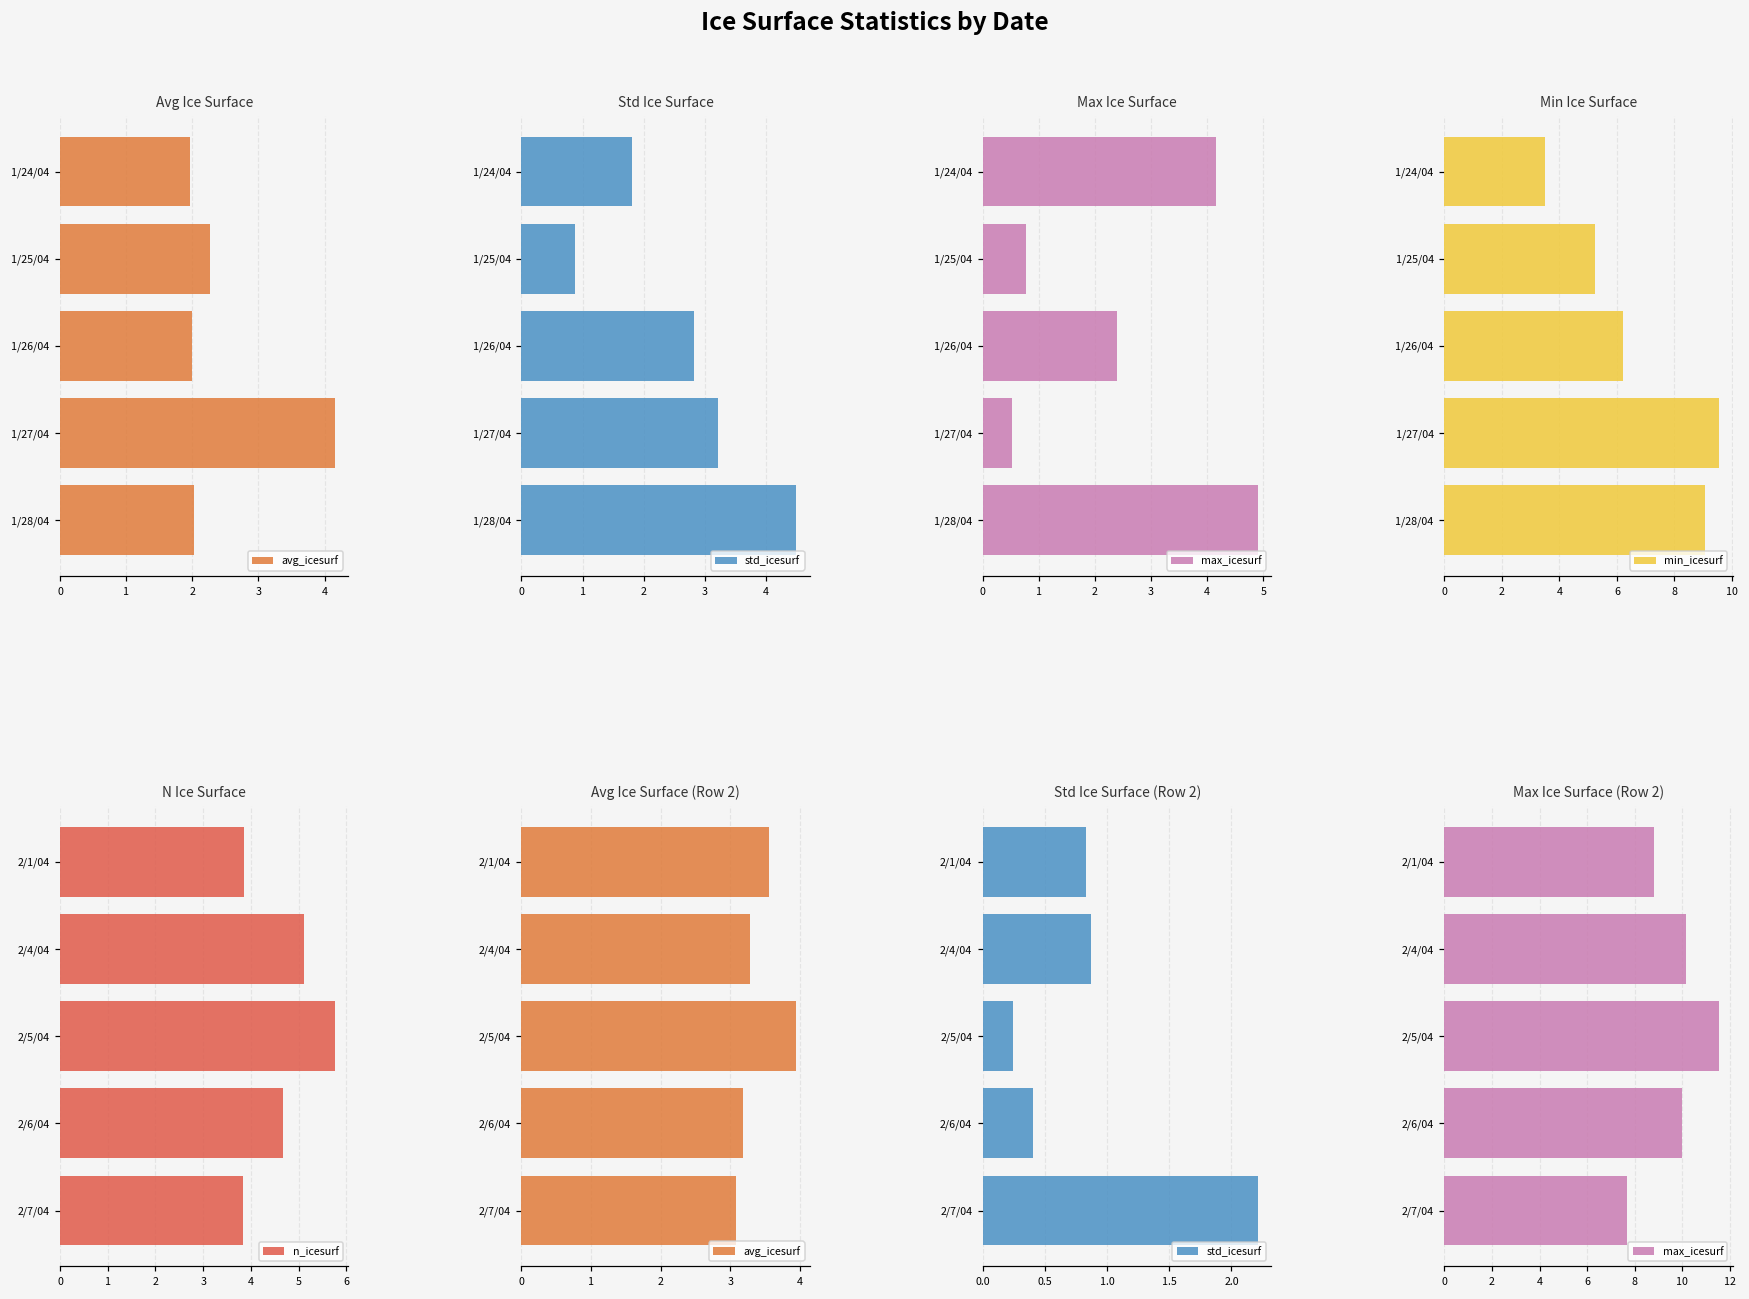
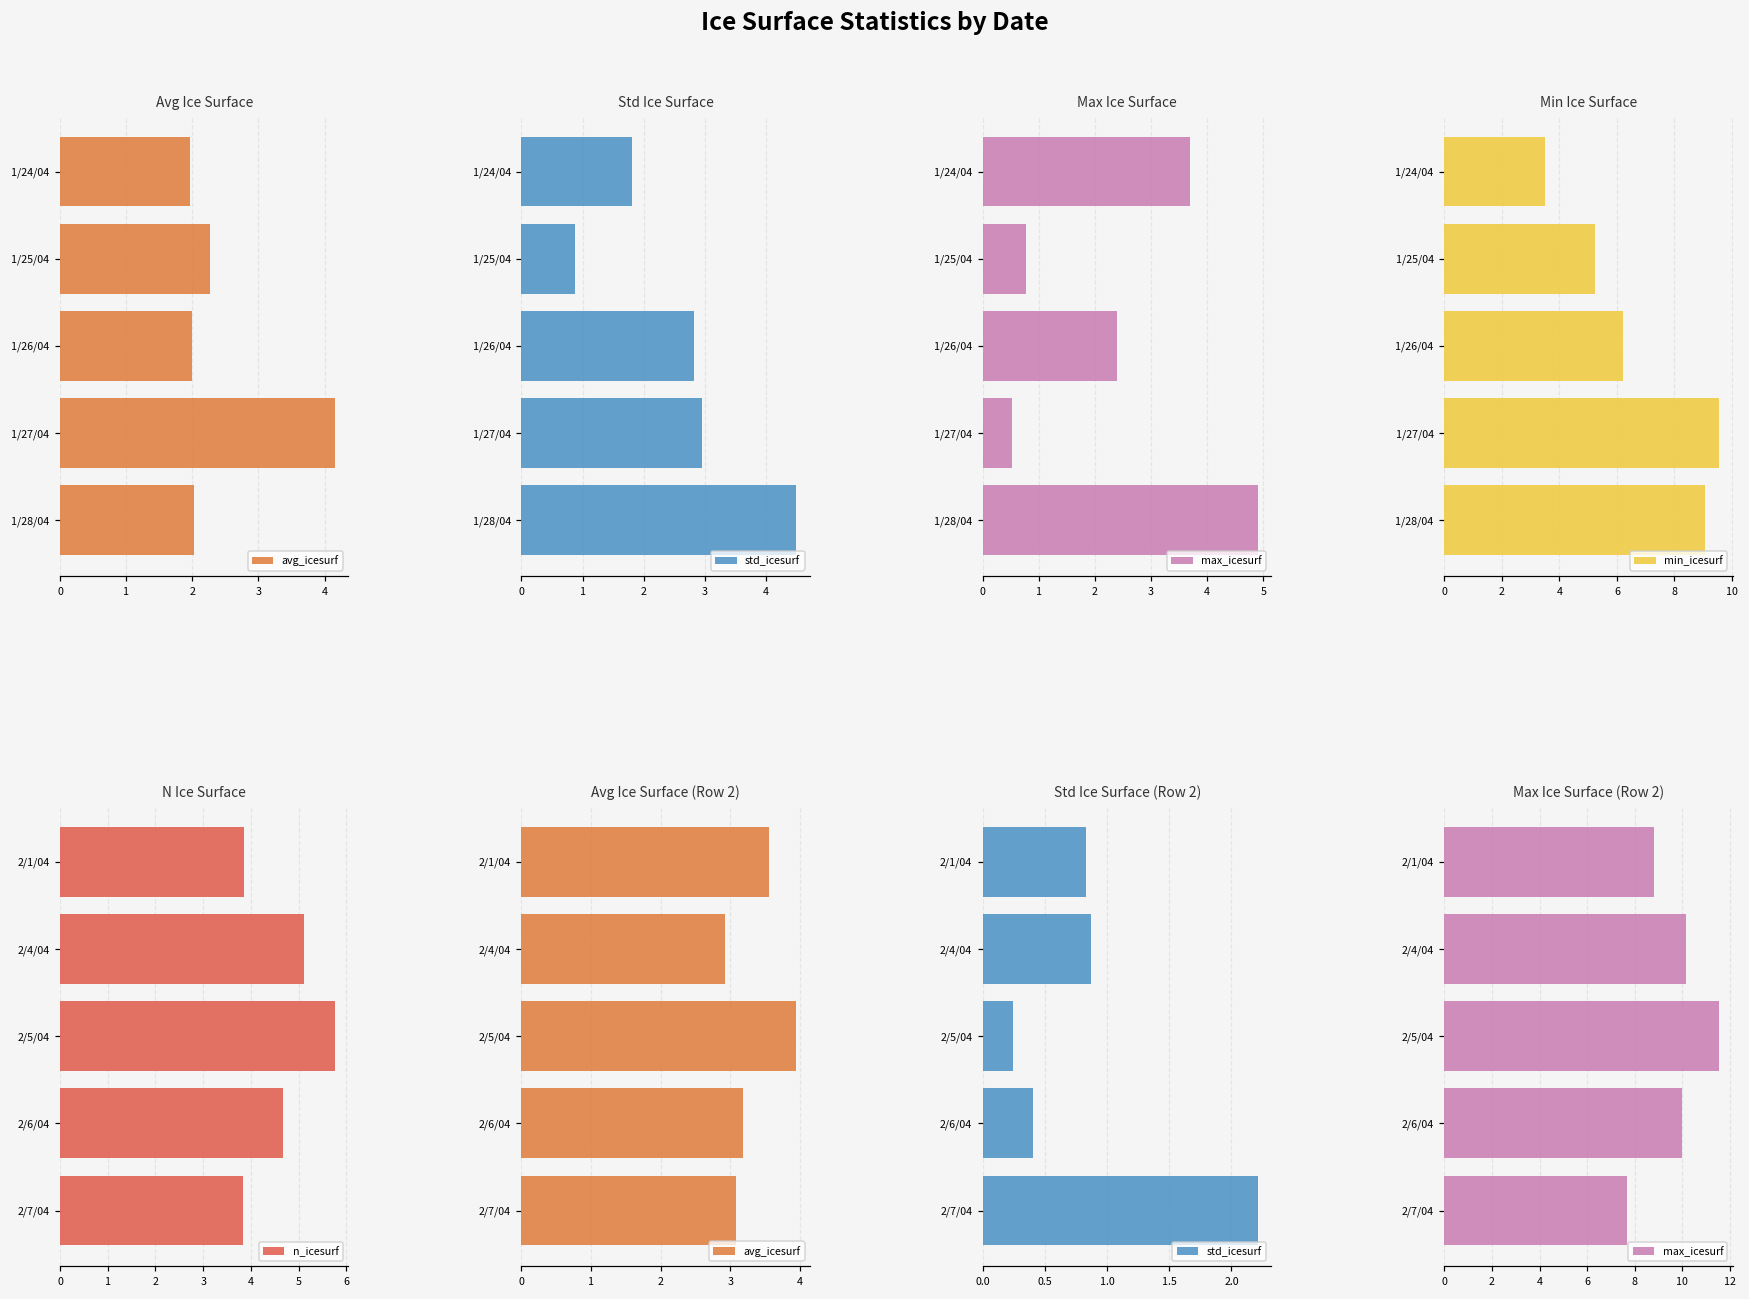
  {
    "Avg Ice Surface": {
      "1/24/04": 2.0,
      "1/25/04": 2.3,
      "1/26/04": 2.0,
      "1/27/04": 4.2,
      "1/28/04": 2.0
    },
    "Std Ice Surface": {
      "1/24/04": 1.8,
      "1/25/04": 0.9,
      "1/26/04": 2.8,
-     "1/27/04": 3.2,
+     "1/27/04": 3.0,
      "1/28/04": 4.5
    },
    "Max Ice Surface": {
-     "1/24/04": 4.2,
+     "1/24/04": 3.7,
      "1/25/04": 0.8,
      "1/26/04": 2.4,
      "1/27/04": 0.5,
      "1/28/04": 4.9
    },
    "Min Ice Surface": {
      "1/24/04": 3.5,
      "1/25/04": 5.3,
      "1/26/04": 6.2,
      "1/27/04": 9.6,
      "1/28/04": 9.1
    },
    "N Ice Surface": {
      "2/1/04": 3.9,
      "2/4/04": 5.1,
      "2/5/04": 5.8,
      "2/6/04": 4.7,
      "2/7/04": 3.8
    },
    "Avg Ice Surface (Row 2)": {
      "2/1/04": 3.6,
-     "2/4/04": 3.3,
+     "2/4/04": 2.9,
      "2/5/04": 3.9,
      "2/6/04": 3.2,
      "2/7/04": 3.1
    },
    "Std Ice Surface (Row 2)": {
      "2/1/04": 0.83,
      "2/4/04": 0.87,
      "2/5/04": 0.24,
      "2/6/04": 0.40,
      "2/7/04": 2.21
    },
    "Max Ice Surface (Row 2)": {
      "2/1/04": 8.8,
      "2/4/04": 10.1,
      "2/5/04": 11.5,
      "2/6/04": 10.0,
      "2/7/04": 7.7
    }
  }
